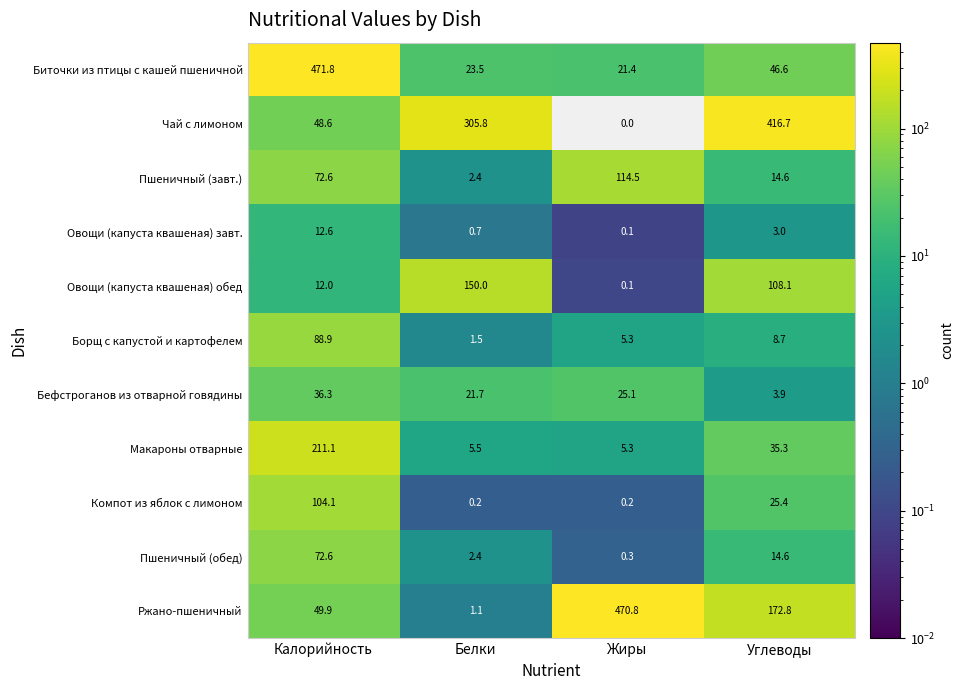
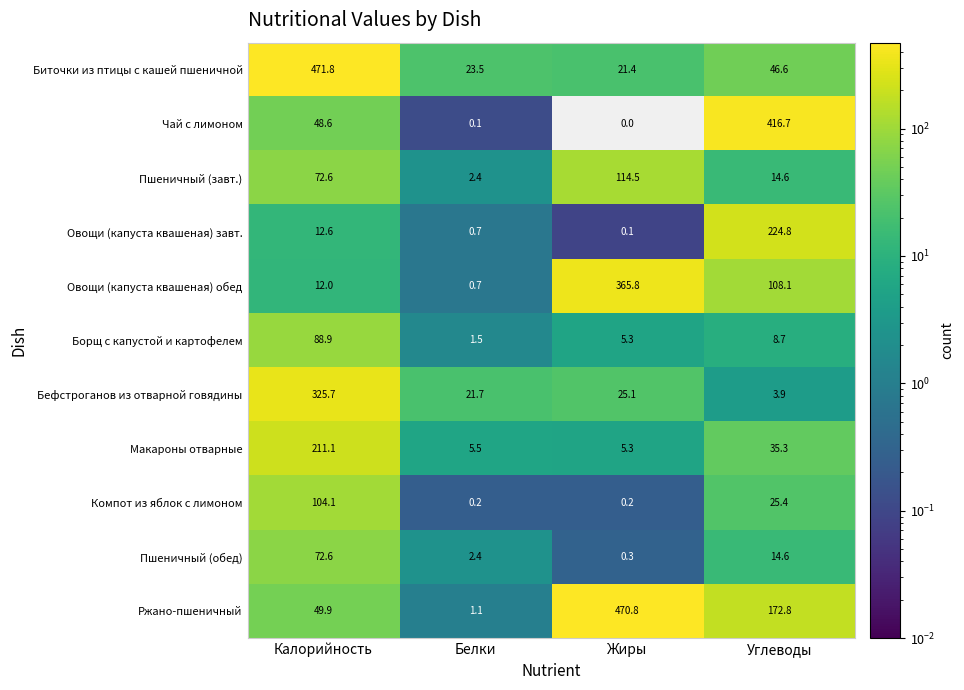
  {
    "Биточки из птицы с кашей пшеничной": {
      "Калорийность": 471.8,
      "Белки": 23.5,
      "Жиры": 21.4,
      "Углеводы": 46.6
    },
    "Чай с лимоном": {
      "Калорийность": 48.6,
-     "Белки": 305.8,
+     "Белки": 0.1,
      "Жиры": 0.0,
      "Углеводы": 416.7
    },
    "Пшеничный (завт.)": {
      "Калорийность": 72.6,
      "Белки": 2.4,
      "Жиры": 114.5,
      "Углеводы": 14.6
    },
    "Овощи (капуста квашеная) завт.": {
      "Калорийность": 12.6,
      "Белки": 0.7,
      "Жиры": 0.1,
-     "Углеводы": 3.0
+     "Углеводы": 224.8
    },
    "Овощи (капуста квашеная) обед": {
      "Калорийность": 12.0,
-     "Белки": 150.0,
-     "Жиры": 0.1,
+     "Белки": 0.7,
+     "Жиры": 365.8,
      "Углеводы": 108.1
    },
    "Борщ с капустой и картофелем": {
      "Калорийность": 88.9,
      "Белки": 1.5,
      "Жиры": 5.3,
      "Углеводы": 8.7
    },
    "Бефстроганов из отварной говядины": {
-     "Калорийность": 36.3,
+     "Калорийность": 325.7,
      "Белки": 21.7,
      "Жиры": 25.1,
      "Углеводы": 3.9
    },
    "Макароны отварные": {
      "Калорийность": 211.1,
      "Белки": 5.5,
      "Жиры": 5.3,
      "Углеводы": 35.3
    },
    "Компот из яблок с лимоном": {
      "Калорийность": 104.1,
      "Белки": 0.2,
      "Жиры": 0.2,
      "Углеводы": 25.4
    },
    "Пшеничный (обед)": {
      "Калорийность": 72.6,
      "Белки": 2.4,
      "Жиры": 0.3,
      "Углеводы": 14.6
    },
    "Ржано-пшеничный": {
      "Калорийность": 49.9,
      "Белки": 1.1,
      "Жиры": 470.8,
      "Углеводы": 172.8
    }
  }
